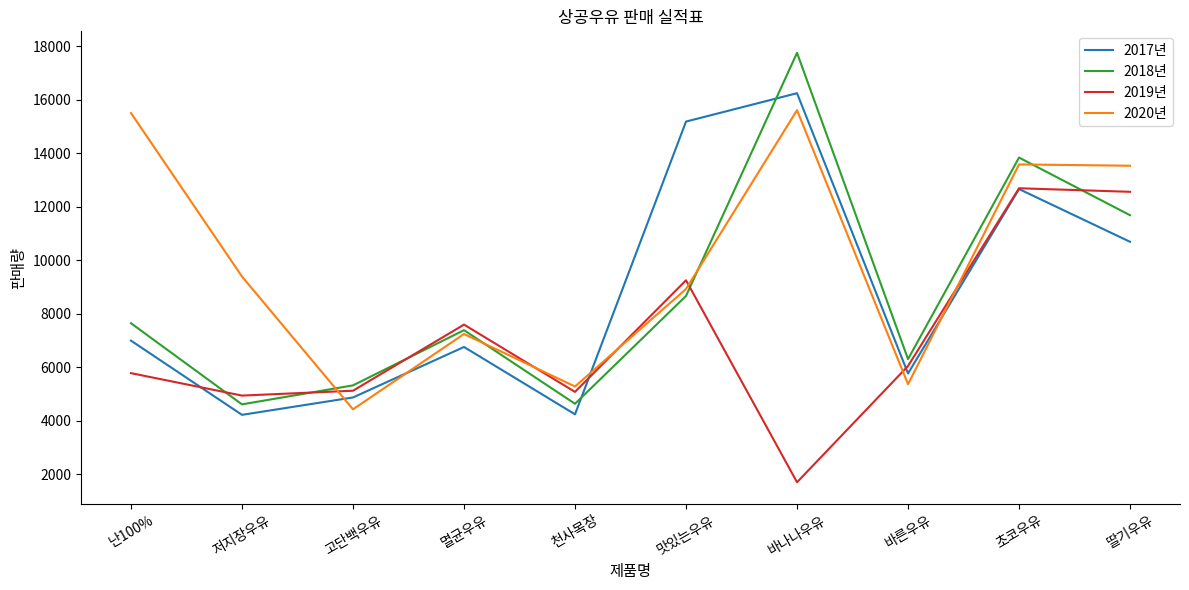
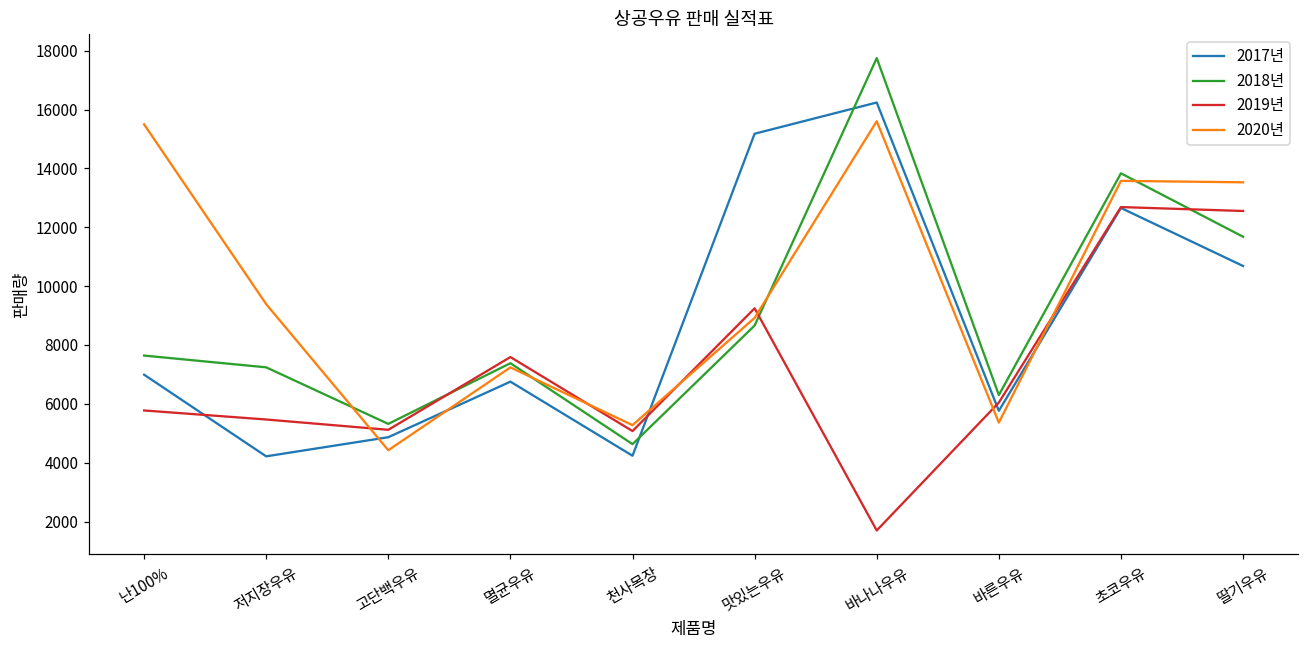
  {
    "2017년": {
      "난100%": 7000,
      "저지장우유": 4200,
      "고단백우유": 4900,
      "멸균우유": 6800,
      "천사목장": 4200,
      "맛있는우유": 15200,
      "바나나우유": 16200,
      "바른우유": 5800,
      "딸기우유": 10700
    },
    "2018년": {
      "난100%": 7600,
-     "저지장우유": 4600,
+     "저지장우유": 7200,
      "고단백우유": 5300,
      "멸균우유": 7400,
      "천사목장": 4600,
      "맛있는우유": 8700,
      "바나나우유": 17800,
      "바른우유": 6300,
      "초코우유": 13800,
      "딸기우유": 11700
    },
    "2019년": {
      "난100%": 5800,
-     "저지장우유": 4900,
+     "저지장우유": 5500,
      "고단백우유": 5100,
      "멸균우유": 7600,
      "천사목장": 5100,
      "맛있는우유": 9200,
      "바나나우유": 1700,
      "바른우유": 6000,
      "딸기우유": 12600
    },
    "2020년": {
      "난100%": 15500,
      "저지장우유": 9400,
      "고단백우유": 4400,
      "멸균우유": 7200,
      "천사목장": 5300,
      "맛있는우유": 8900,
      "바나나우유": 15600,
      "바른우유": 5400,
      "초코우유": 13600,
      "딸기우유": 13500
    }
  }
